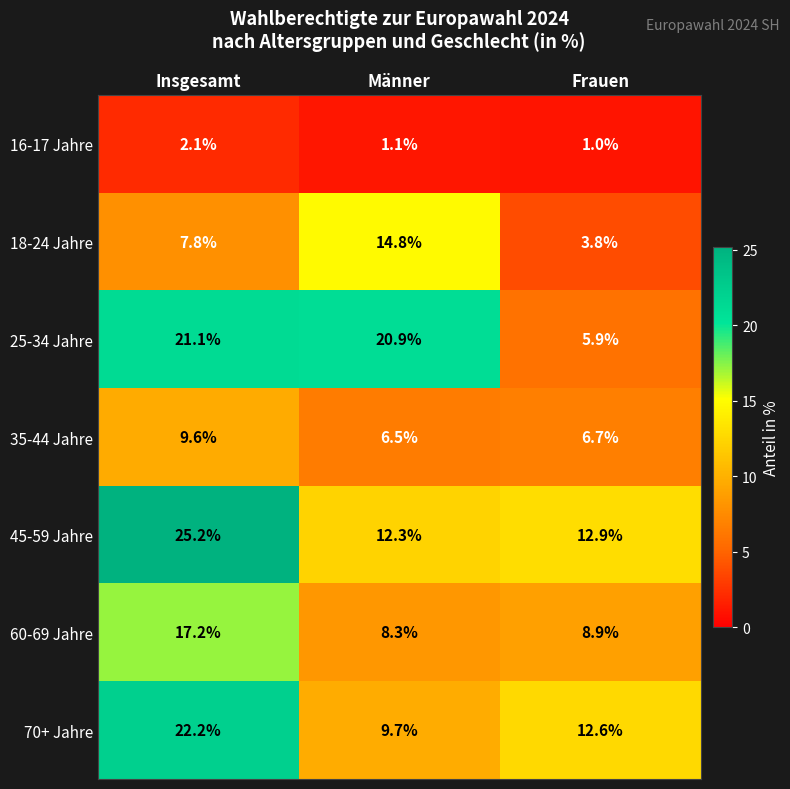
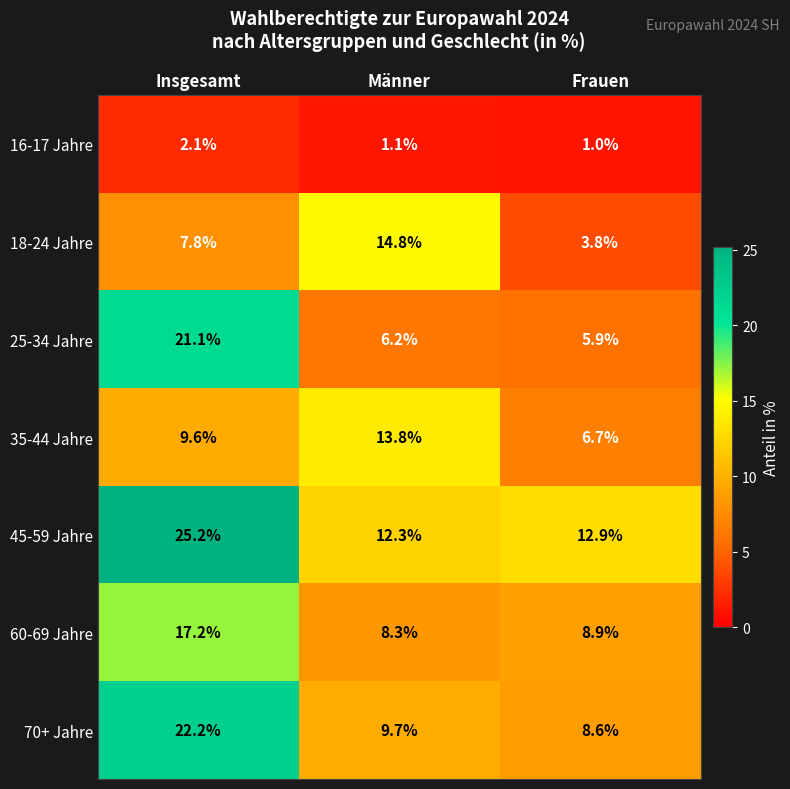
  {
    "16-17 Jahre": {
      "Insgesamt": "2.1%",
      "Männer": "1.1%",
      "Frauen": "1.0%"
    },
    "18-24 Jahre": {
      "Insgesamt": "7.8%",
      "Männer": "14.8%",
      "Frauen": "3.8%"
    },
    "25-34 Jahre": {
      "Insgesamt": "21.1%",
-     "Männer": "20.9%",
+     "Männer": "6.2%",
      "Frauen": "5.9%"
    },
    "35-44 Jahre": {
      "Insgesamt": "9.6%",
-     "Männer": "6.5%",
+     "Männer": "13.8%",
      "Frauen": "6.7%"
    },
    "45-59 Jahre": {
      "Insgesamt": "25.2%",
      "Männer": "12.3%",
      "Frauen": "12.9%"
    },
    "60-69 Jahre": {
      "Insgesamt": "17.2%",
      "Männer": "8.3%",
      "Frauen": "8.9%"
    },
    "70+ Jahre": {
      "Insgesamt": "22.2%",
      "Männer": "9.7%",
-     "Frauen": "12.6%"
+     "Frauen": "8.6%"
    }
  }
